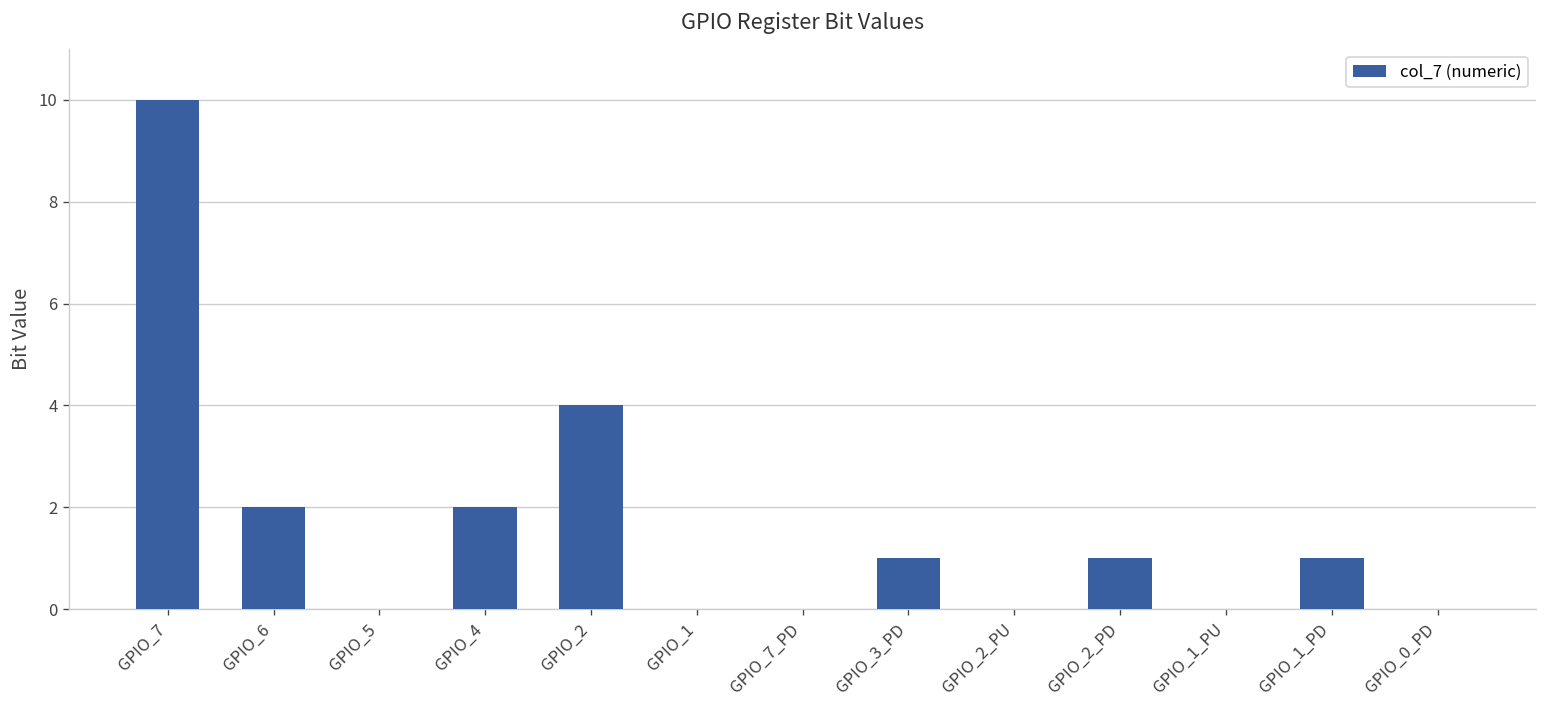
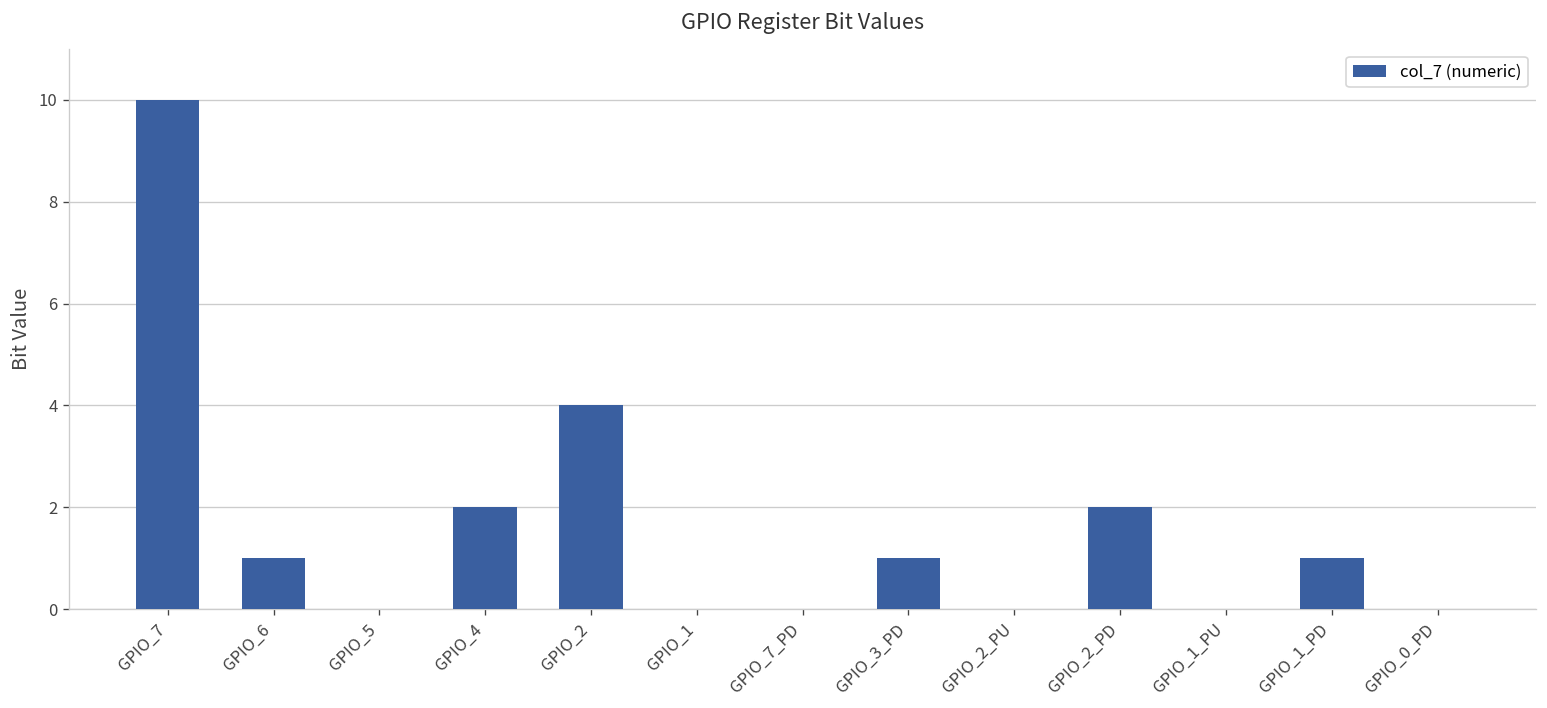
  {
    "GPIO_7": 10,
-   "GPIO_6": 2,
+   "GPIO_6": 1,
    "GPIO_5": 0,
    "GPIO_4": 2,
    "GPIO_2": 4,
    "GPIO_1": 0,
    "GPIO_7_PD": 0,
    "GPIO_3_PD": 1,
    "GPIO_2_PU": 0,
-   "GPIO_2_PD": 1,
+   "GPIO_2_PD": 2,
    "GPIO_1_PU": 0,
    "GPIO_1_PD": 1,
    "GPIO_0_PD": 0
  }
